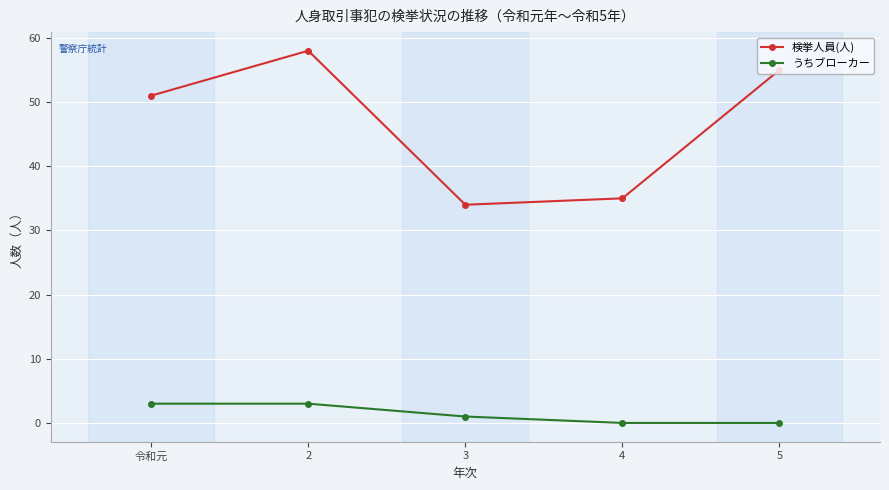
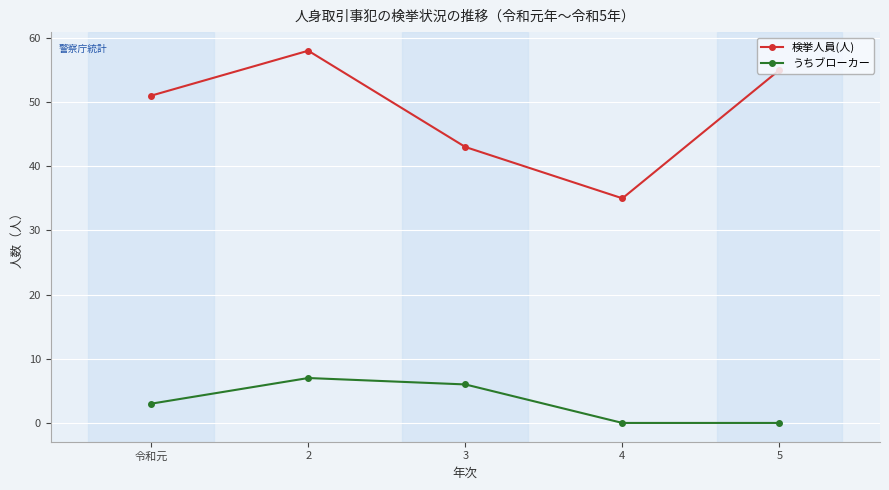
  {
    "検挙人員(人)": {
      "令和元": 51,
      "2": 58,
-     "3": 34,
+     "3": 43,
      "4": 35
    },
    "うちブローカー": {
      "令和元": 3,
-     "2": 3,
-     "3": 1,
+     "2": 7,
+     "3": 6,
      "4": 0,
      "5": 0
    }
  }
